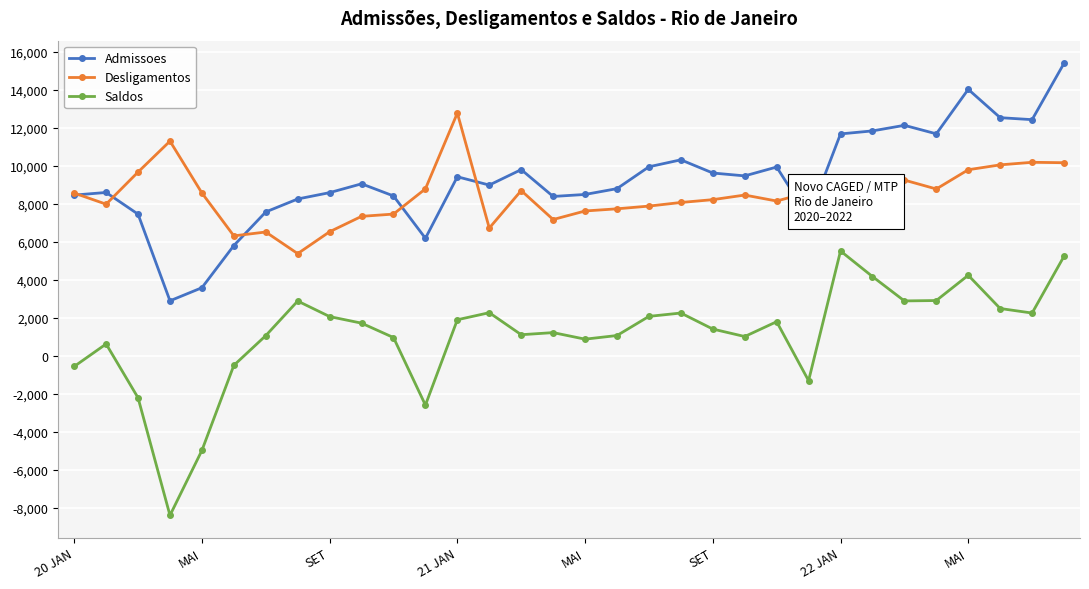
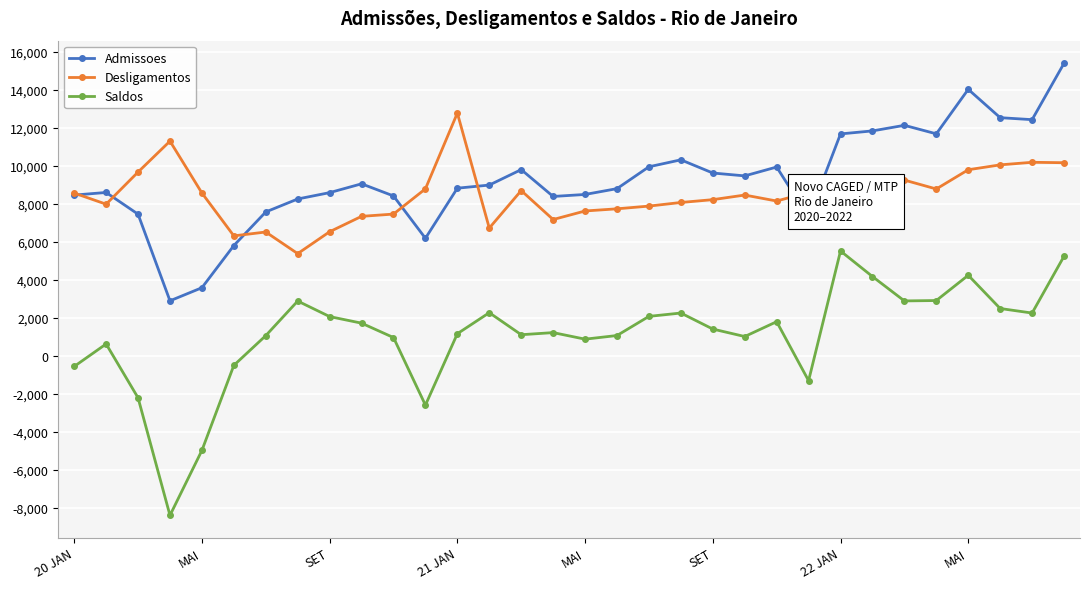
  {
    "Admissoes": {
-     "21 JAN": "9,400",
+     "21 JAN": "8,800",
      "22 JAN": "11,700"
    },
    "Desligamentos": {
      "21 JAN": "12,800"
    },
    "Saldos": {
      "20 JAN": "-600",
-     "21 JAN": "1,900",
+     "21 JAN": "1,200",
      "22 JAN": "5,500"
    }
  }
